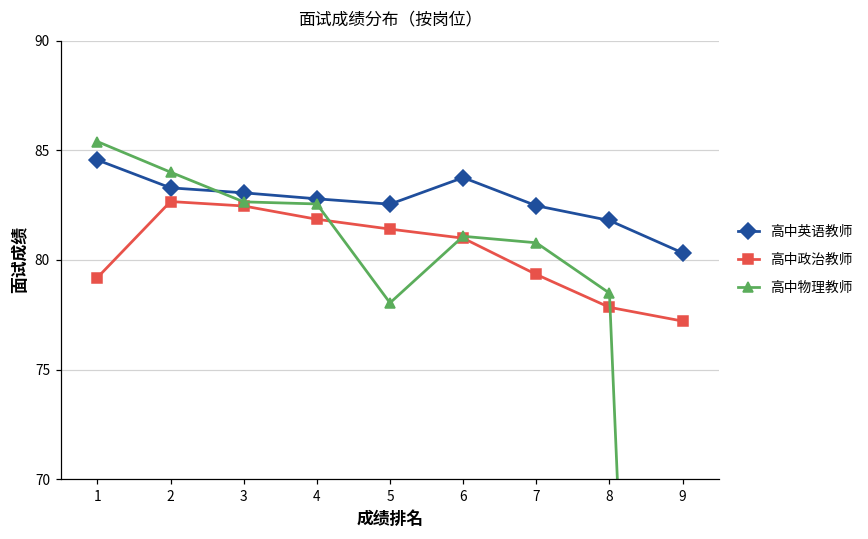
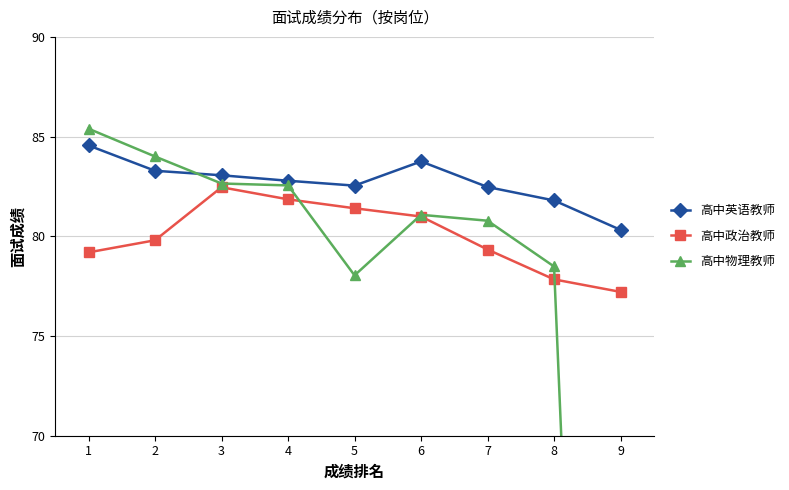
  {
    "高中英语教师": {
      "1": 84.6,
      "2": 83.3,
      "3": 83.1,
      "4": 82.8,
      "5": 82.5,
      "6": 83.8,
      "7": 82.5,
      "8": 81.8,
      "9": 80.3
    },
    "高中政治教师": {
      "1": 79.2,
-     "2": 82.7,
+     "2": 79.8,
      "3": 82.5,
      "4": 81.9,
      "5": 81.4,
      "7": 79.3,
      "8": 77.8,
      "9": 77.2
    },
    "高中物理教师": {
      "1": 85.4,
      "2": 84.0,
      "3": 82.6,
      "4": 82.6,
      "5": 78.0,
      "7": 80.8,
      "8": 78.5
    }
  }
